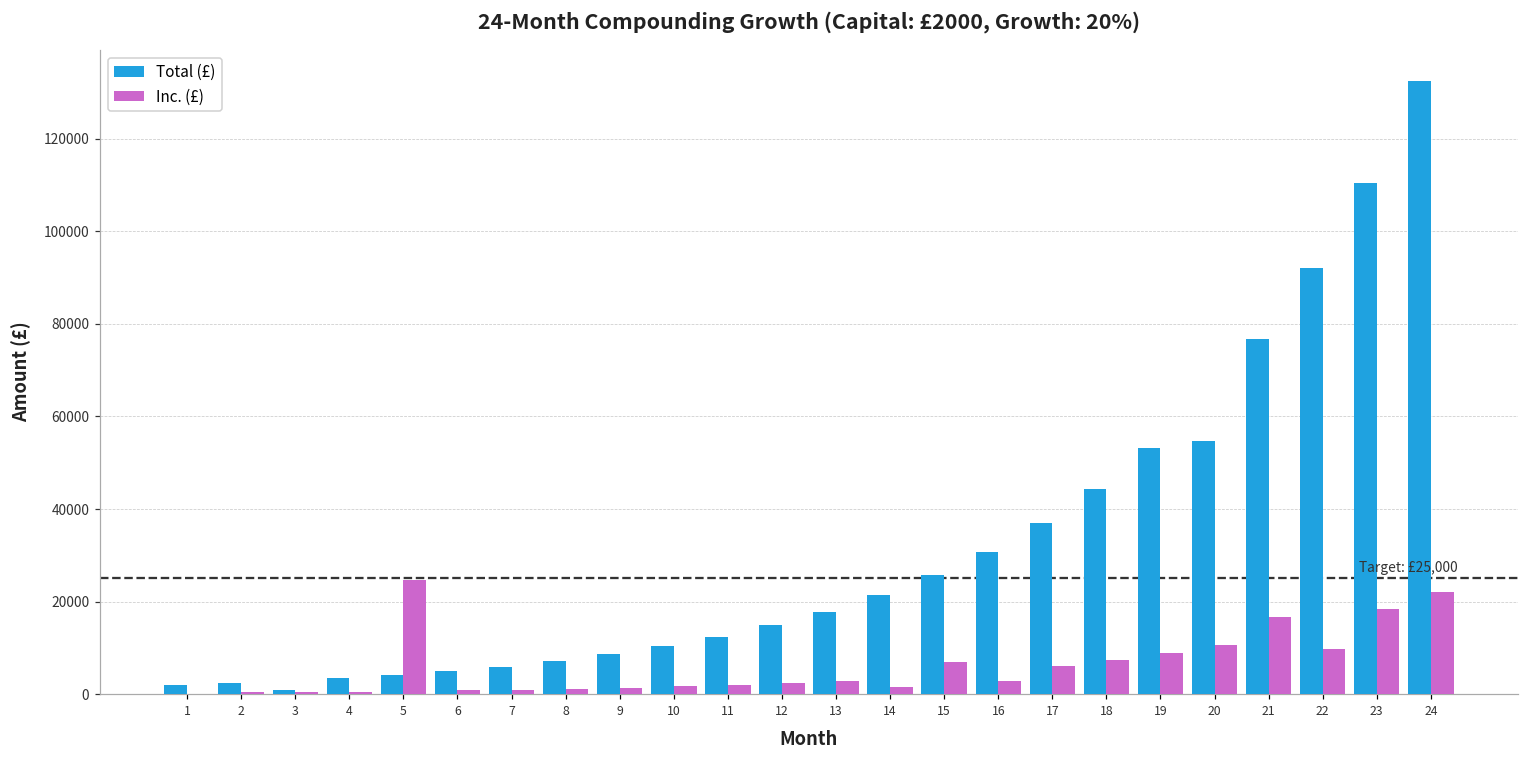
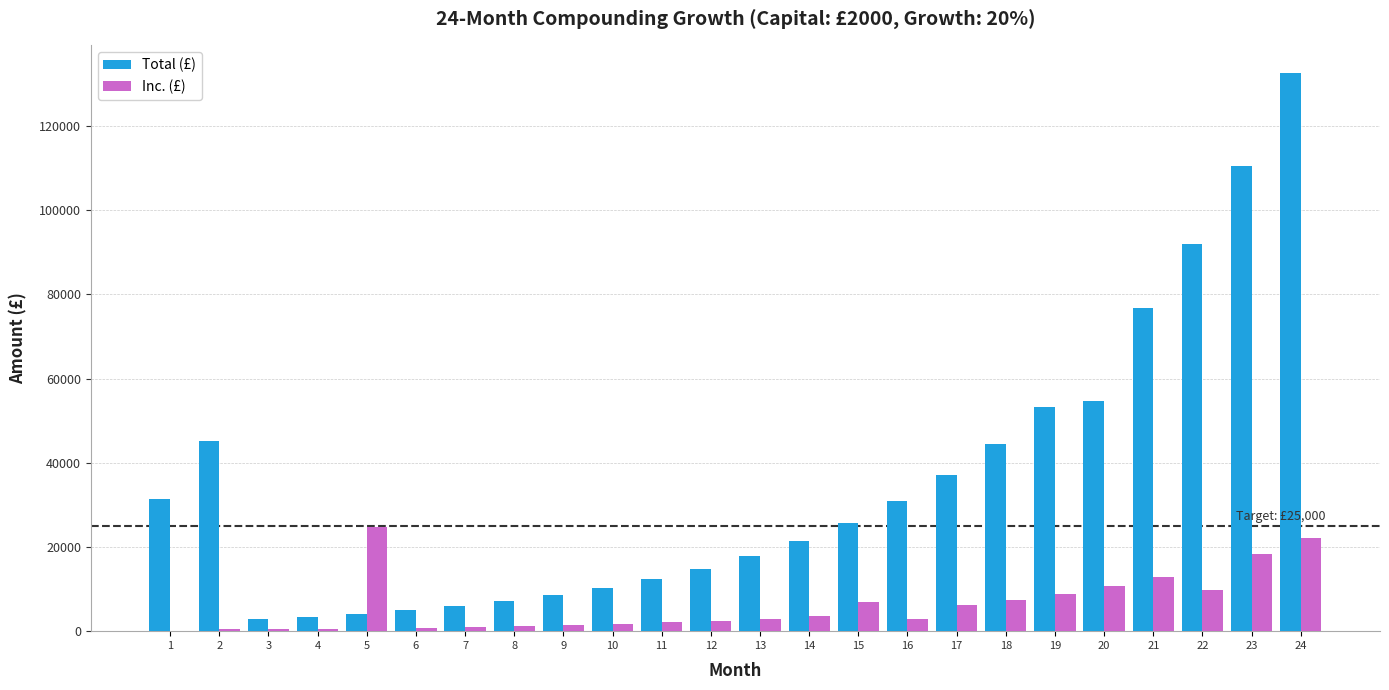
  {
    "Total (£)": {
-     "1": 2000,
-     "2": 2000,
-     "3": 1000,
+     "1": 31000,
+     "2": 45000,
+     "3": 3000,
      "4": 3000,
      "5": 4000,
      "6": 5000,
      "7": 6000,
      "8": 7000,
      "9": 9000,
      "10": 10000,
      "11": 12000,
      "12": 15000,
      "13": 18000,
      "14": 21000,
      "15": 26000,
      "16": 31000,
      "17": 37000,
      "18": 44000,
      "19": 53000,
      "20": 55000,
      "21": 77000,
      "22": 92000,
      "23": 110000
    },
    "Inc. (£)": {
      "1": 0,
      "5": 25000,
      "6": 1000,
      "7": 1000,
      "8": 1000,
      "9": 1000,
      "10": 2000,
      "11": 2000,
      "12": 2000,
      "13": 3000,
-     "14": 2000,
+     "14": 4000,
      "15": 7000,
      "16": 3000,
      "17": 6000,
      "18": 7000,
      "19": 9000,
      "20": 11000,
-     "21": 17000,
+     "21": 13000,
      "22": 10000,
      "23": 18000,
      "24": 22000
    }
  }
